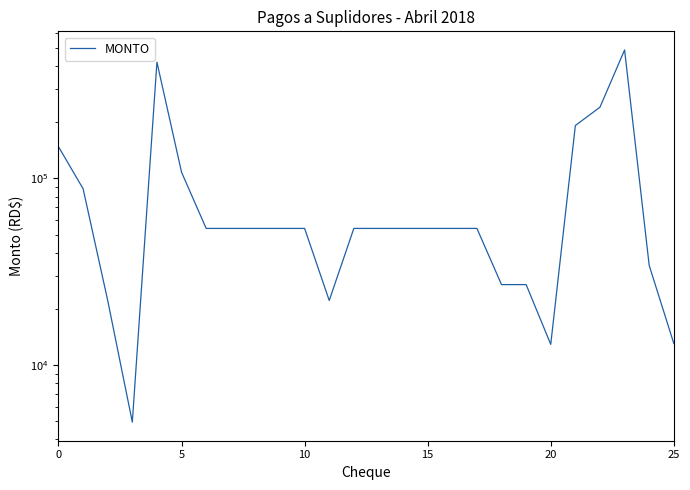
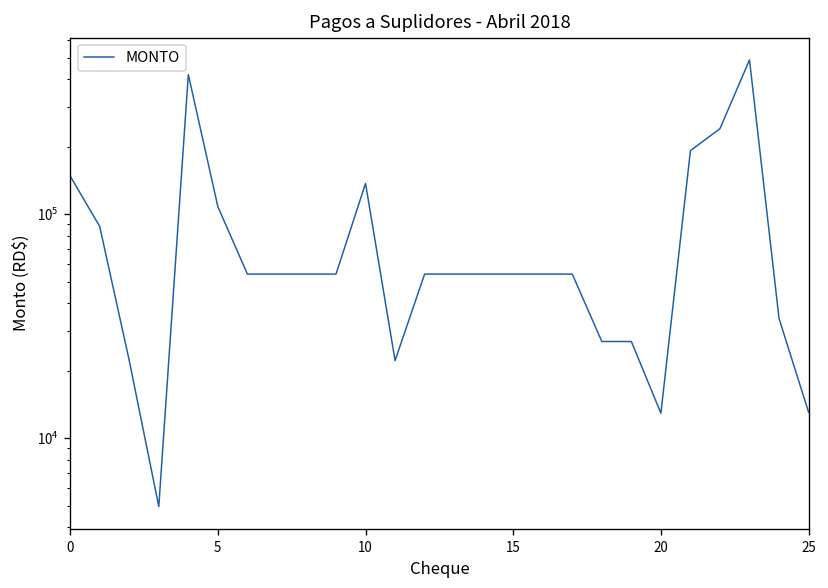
  {
    "0": 150000,
    "5": 110000,
-   "10": 54000,
+   "10": 140000,
    "15": 54000,
    "20": 13000,
    "25": 13000
  }
